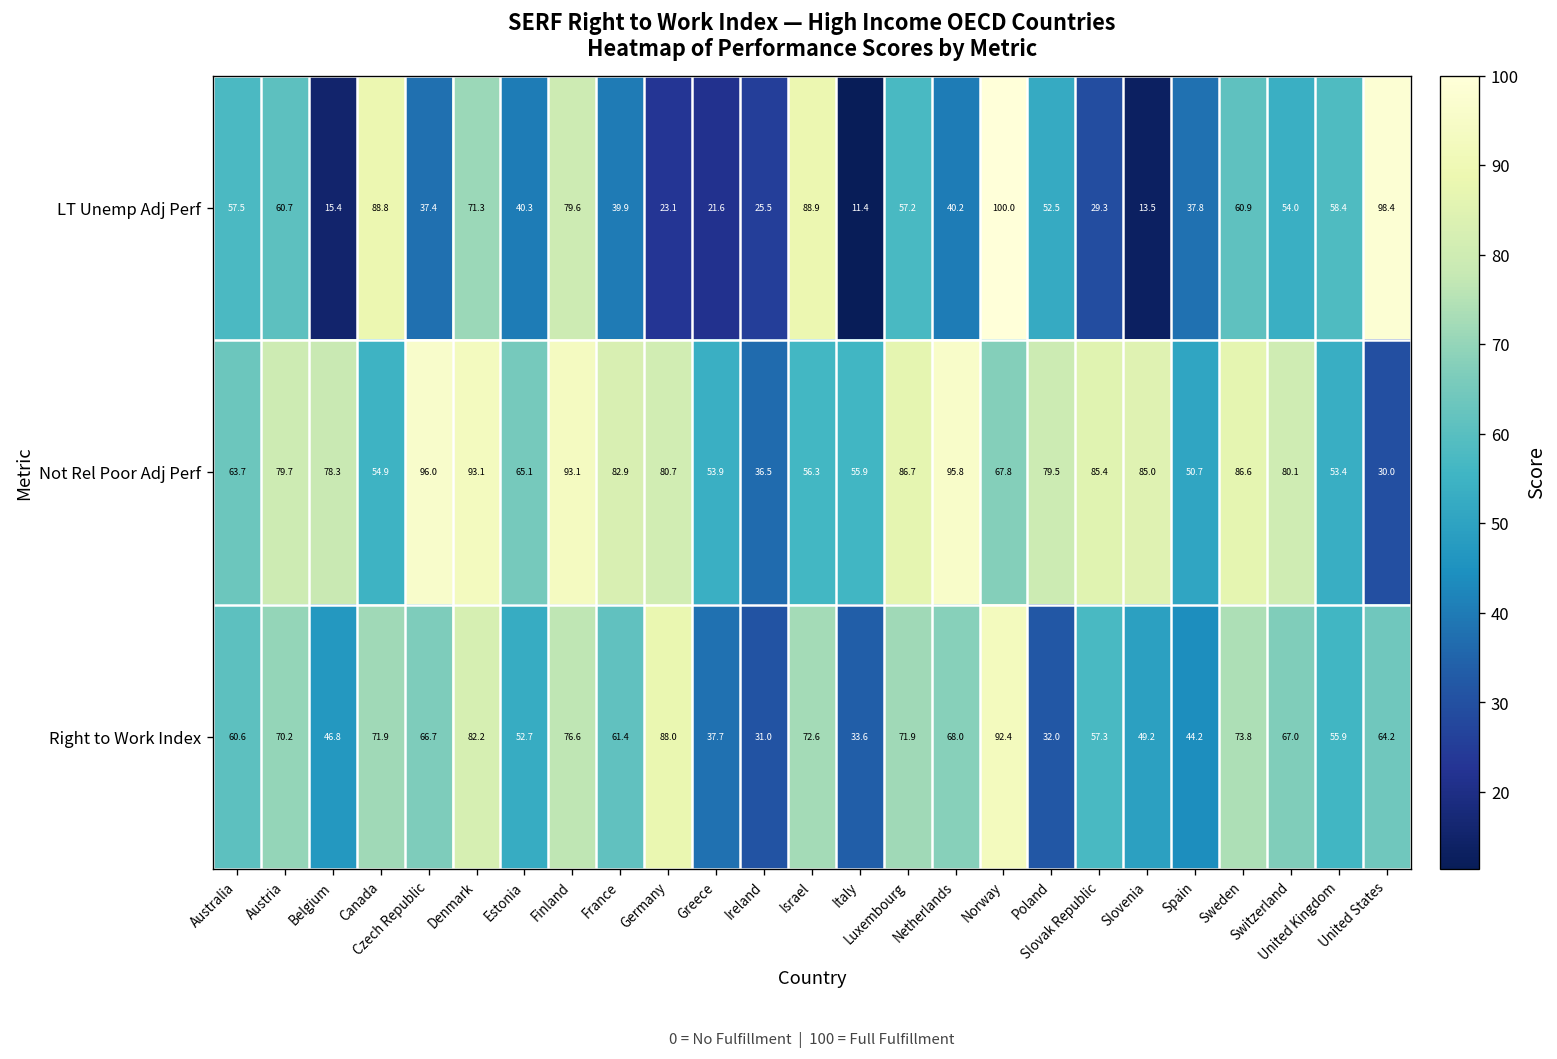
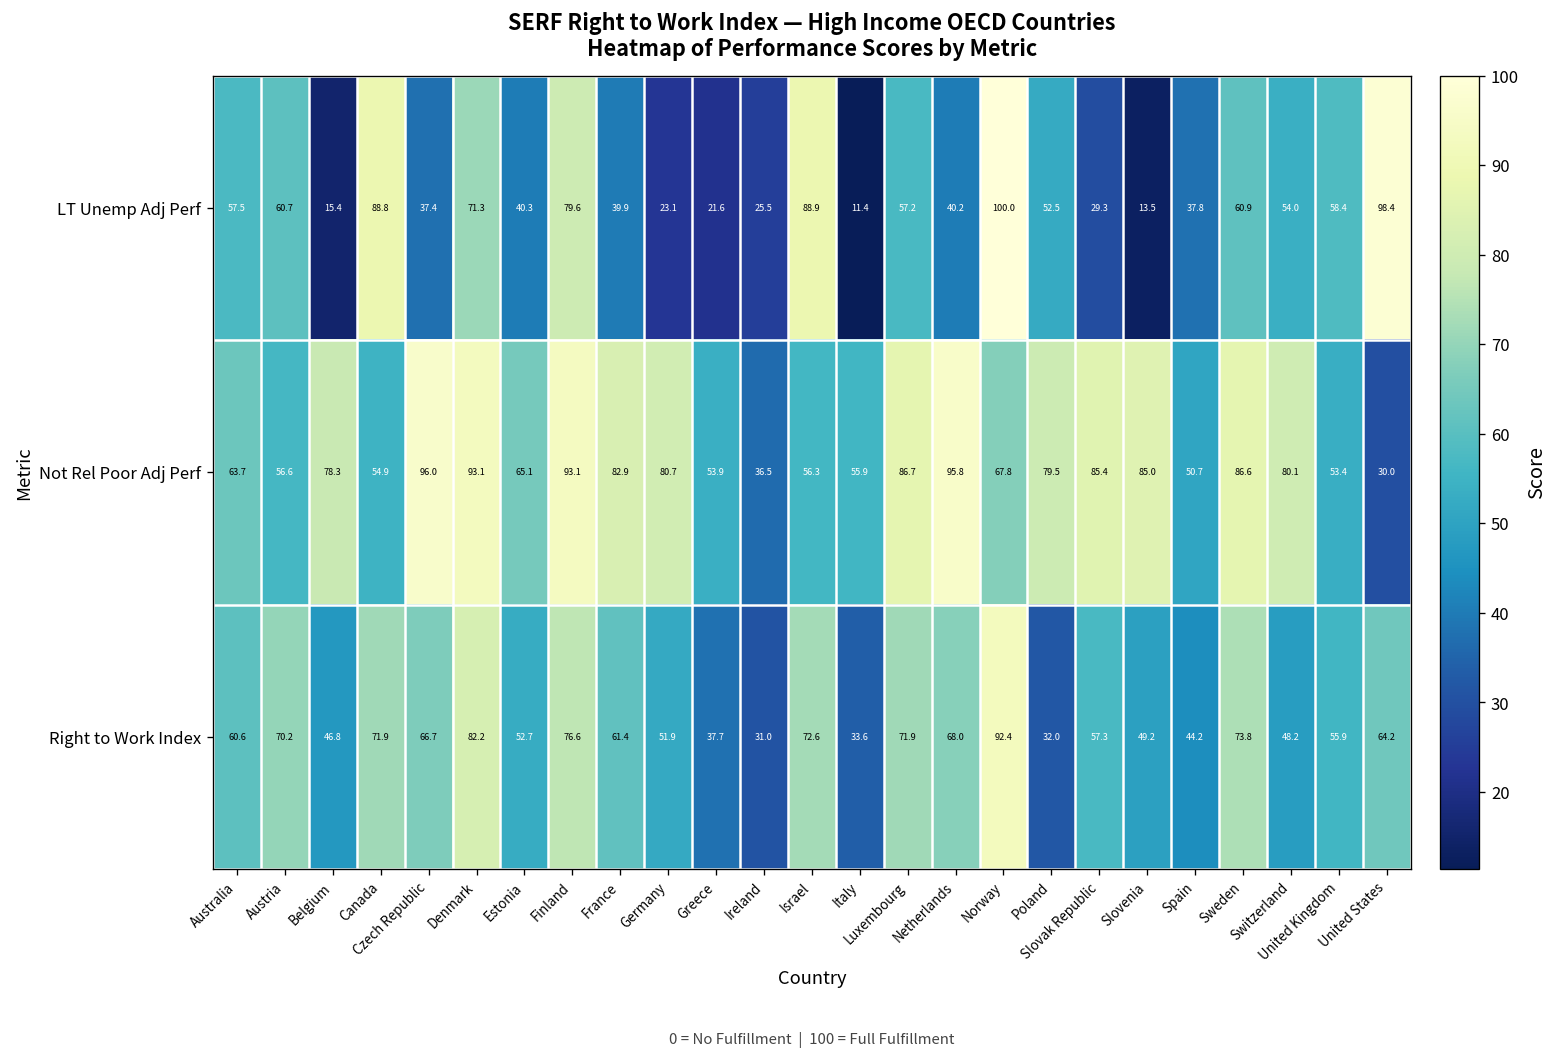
  {
    "LT Unemp Adj Perf": {
      "Australia": 57.5,
      "Austria": 60.7,
      "Belgium": 15.4,
      "Canada": 88.8,
      "Czech Republic": 37.4,
      "Denmark": 71.3,
      "Estonia": 40.3,
      "Finland": 79.6,
      "France": 39.9,
      "Germany": 23.1,
      "Greece": 21.6,
      "Ireland": 25.5,
      "Israel": 88.9,
      "Italy": 11.4,
      "Luxembourg": 57.2,
      "Netherlands": 40.2,
      "Norway": 100.0,
      "Poland": 52.5,
      "Slovak Republic": 29.3,
      "Slovenia": 13.5,
      "Spain": 37.8,
      "Sweden": 60.9,
      "Switzerland": 54.0,
      "United Kingdom": 58.4,
      "United States": 98.4
    },
    "Not Rel Poor Adj Perf": {
      "Australia": 63.7,
-     "Austria": 79.7,
+     "Austria": 56.6,
      "Belgium": 78.3,
      "Canada": 54.9,
      "Czech Republic": 96.0,
      "Denmark": 93.1,
      "Estonia": 65.1,
      "Finland": 93.1,
      "France": 82.9,
      "Germany": 80.7,
      "Greece": 53.9,
      "Ireland": 36.5,
      "Israel": 56.3,
      "Italy": 55.9,
      "Luxembourg": 86.7,
      "Netherlands": 95.8,
      "Norway": 67.8,
      "Poland": 79.5,
      "Slovak Republic": 85.4,
      "Slovenia": 85.0,
      "Spain": 50.7,
      "Sweden": 86.6,
      "Switzerland": 80.1,
      "United Kingdom": 53.4,
      "United States": 30.0
    },
    "Right to Work Index": {
      "Australia": 60.6,
      "Austria": 70.2,
      "Belgium": 46.8,
      "Canada": 71.9,
      "Czech Republic": 66.7,
      "Denmark": 82.2,
      "Estonia": 52.7,
      "Finland": 76.6,
      "France": 61.4,
-     "Germany": 88.0,
+     "Germany": 51.9,
      "Greece": 37.7,
      "Ireland": 31.0,
      "Israel": 72.6,
      "Italy": 33.6,
      "Luxembourg": 71.9,
      "Netherlands": 68.0,
      "Norway": 92.4,
      "Poland": 32.0,
      "Slovak Republic": 57.3,
      "Slovenia": 49.2,
      "Spain": 44.2,
      "Sweden": 73.8,
-     "Switzerland": 67.0,
+     "Switzerland": 48.2,
      "United Kingdom": 55.9,
      "United States": 64.2
    }
  }
